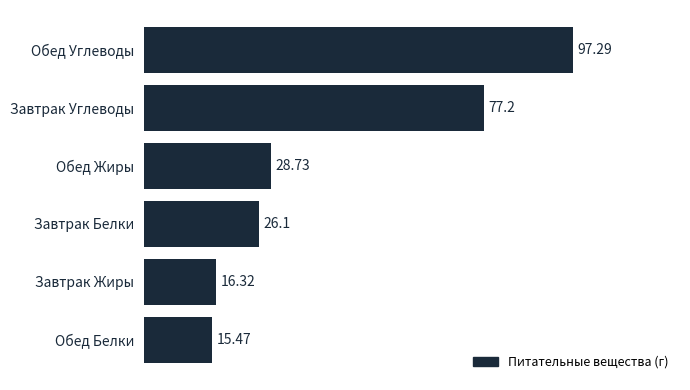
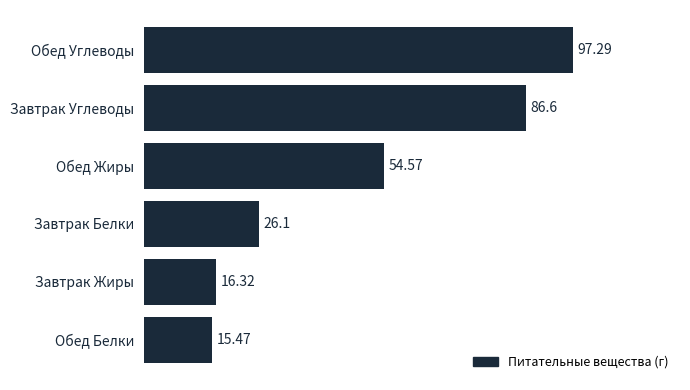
  {
    "Обед Углеводы": 97.29,
-   "Завтрак Углеводы": 77.2,
-   "Обед Жиры": 28.73,
+   "Завтрак Углеводы": 86.6,
+   "Обед Жиры": 54.57,
    "Завтрак Белки": 26.1,
    "Завтрак Жиры": 16.32,
    "Обед Белки": 15.47
  }
